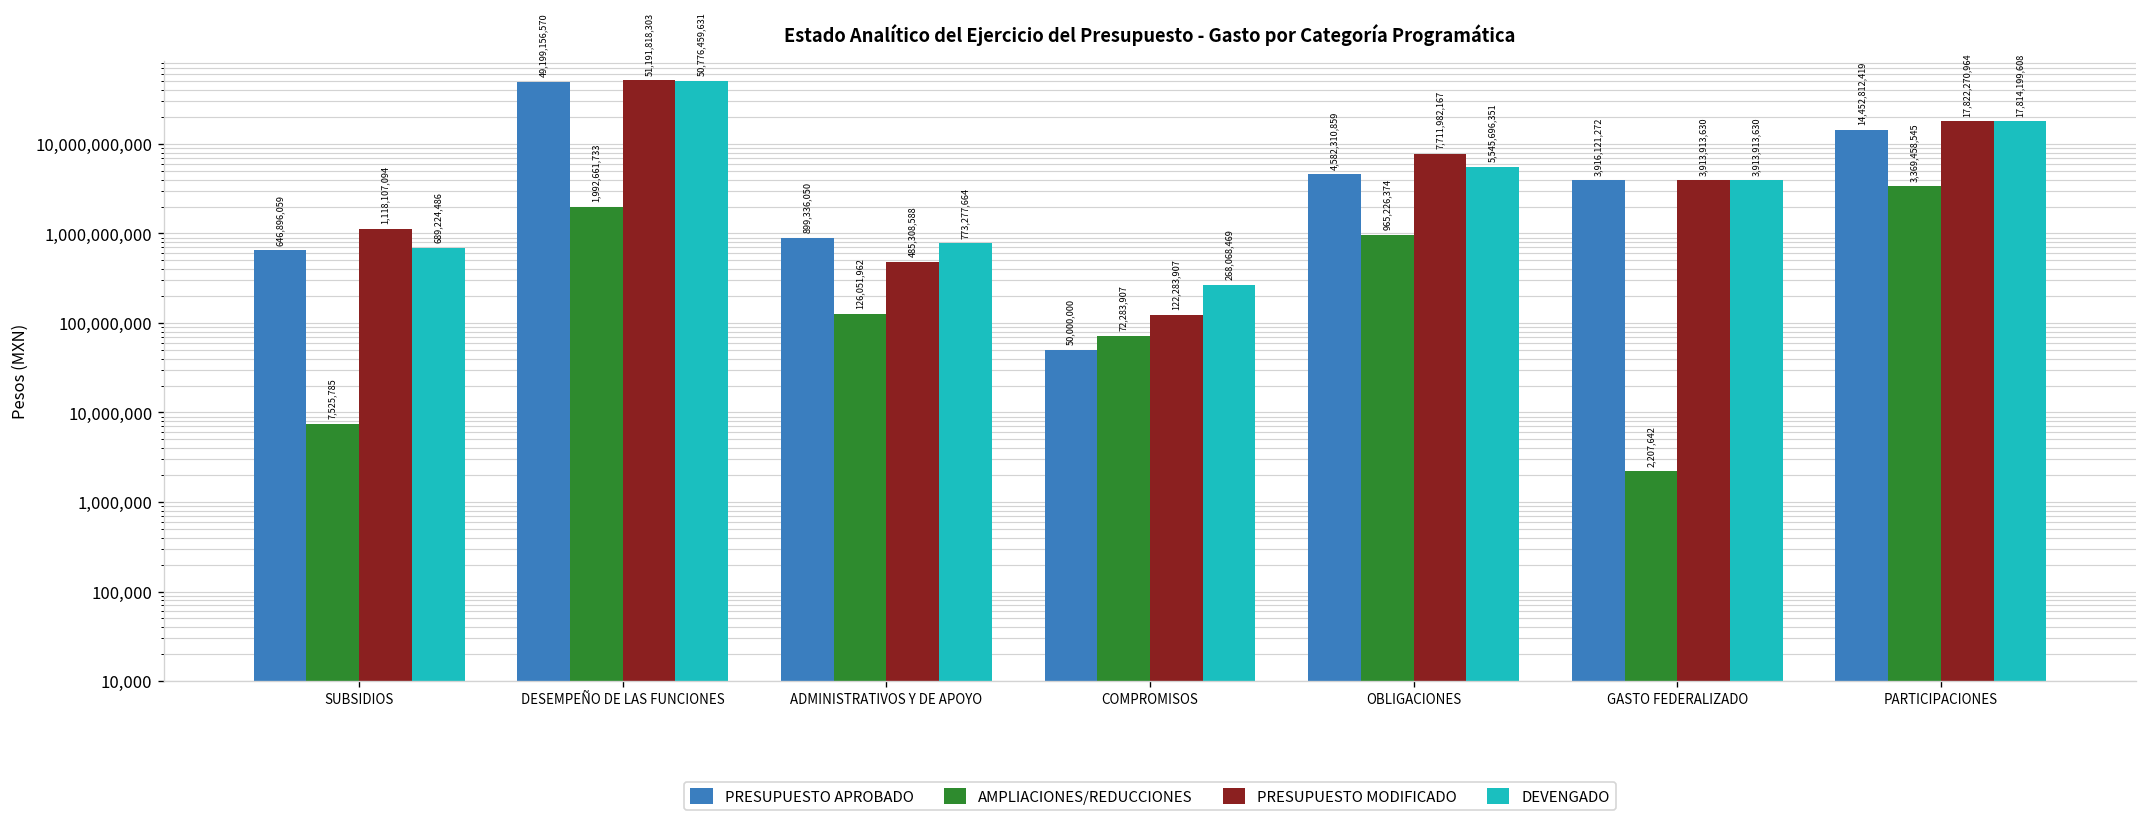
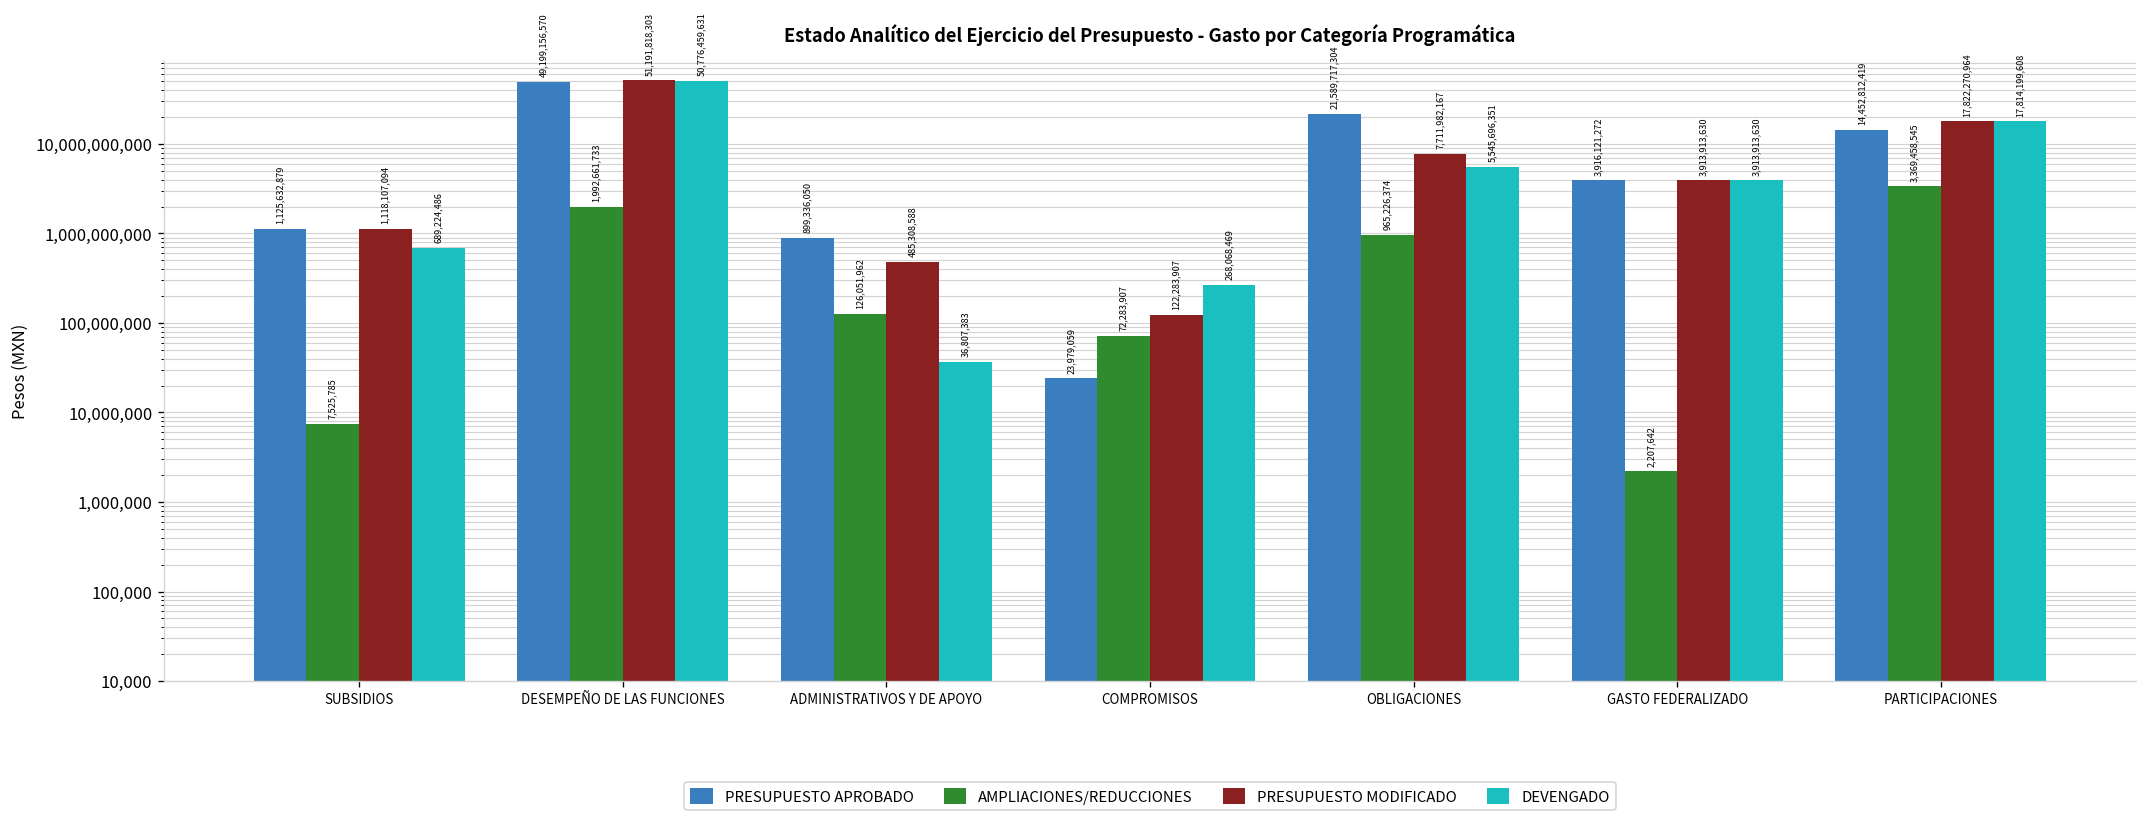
  {
    "PRESUPUESTO APROBADO": {
-     "SUBSIDIOS": "646,896,059",
+     "SUBSIDIOS": "1,125,632,879",
      "DESEMPEÑO DE LAS FUNCIONES": "49,199,156,570",
      "ADMINISTRATIVOS Y DE APOYO": "899,336,050",
-     "COMPROMISOS": "50,000,000",
-     "OBLIGACIONES": "4,582,310,859",
+     "COMPROMISOS": "23,979,059",
+     "OBLIGACIONES": "21,589,717,304",
      "GASTO FEDERALIZADO": "3,916,121,272",
      "PARTICIPACIONES": "14,452,812,419"
    },
    "AMPLIACIONES/REDUCCIONES": {
      "SUBSIDIOS": "7,525,785",
      "DESEMPEÑO DE LAS FUNCIONES": "1,992,661,733",
      "ADMINISTRATIVOS Y DE APOYO": "126,051,962",
      "COMPROMISOS": "72,283,907",
      "OBLIGACIONES": "965,226,374",
      "GASTO FEDERALIZADO": "2,207,642",
      "PARTICIPACIONES": "3,369,458,545"
    },
    "PRESUPUESTO MODIFICADO": {
      "SUBSIDIOS": "1,118,107,094",
      "DESEMPEÑO DE LAS FUNCIONES": "51,191,818,303",
      "ADMINISTRATIVOS Y DE APOYO": "485,308,588",
      "COMPROMISOS": "122,283,907",
      "OBLIGACIONES": "7,711,982,167",
      "GASTO FEDERALIZADO": "3,913,913,630",
      "PARTICIPACIONES": "17,822,270,964"
    },
    "DEVENGADO": {
      "SUBSIDIOS": "689,224,486",
      "DESEMPEÑO DE LAS FUNCIONES": "50,776,459,631",
-     "ADMINISTRATIVOS Y DE APOYO": "773,277,664",
+     "ADMINISTRATIVOS Y DE APOYO": "36,807,383",
      "COMPROMISOS": "268,068,469",
      "OBLIGACIONES": "5,545,696,351",
      "GASTO FEDERALIZADO": "3,913,913,630",
      "PARTICIPACIONES": "17,814,199,608"
    }
  }
